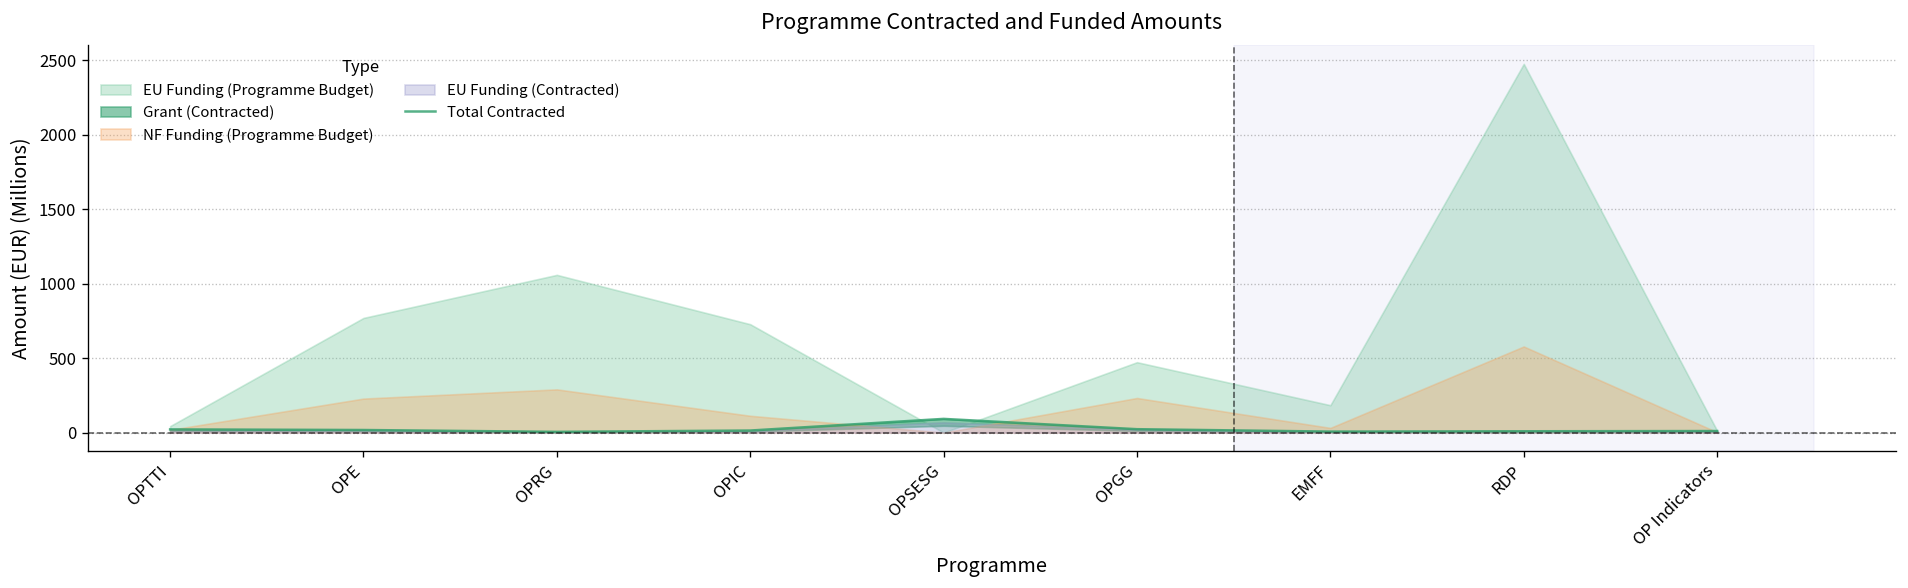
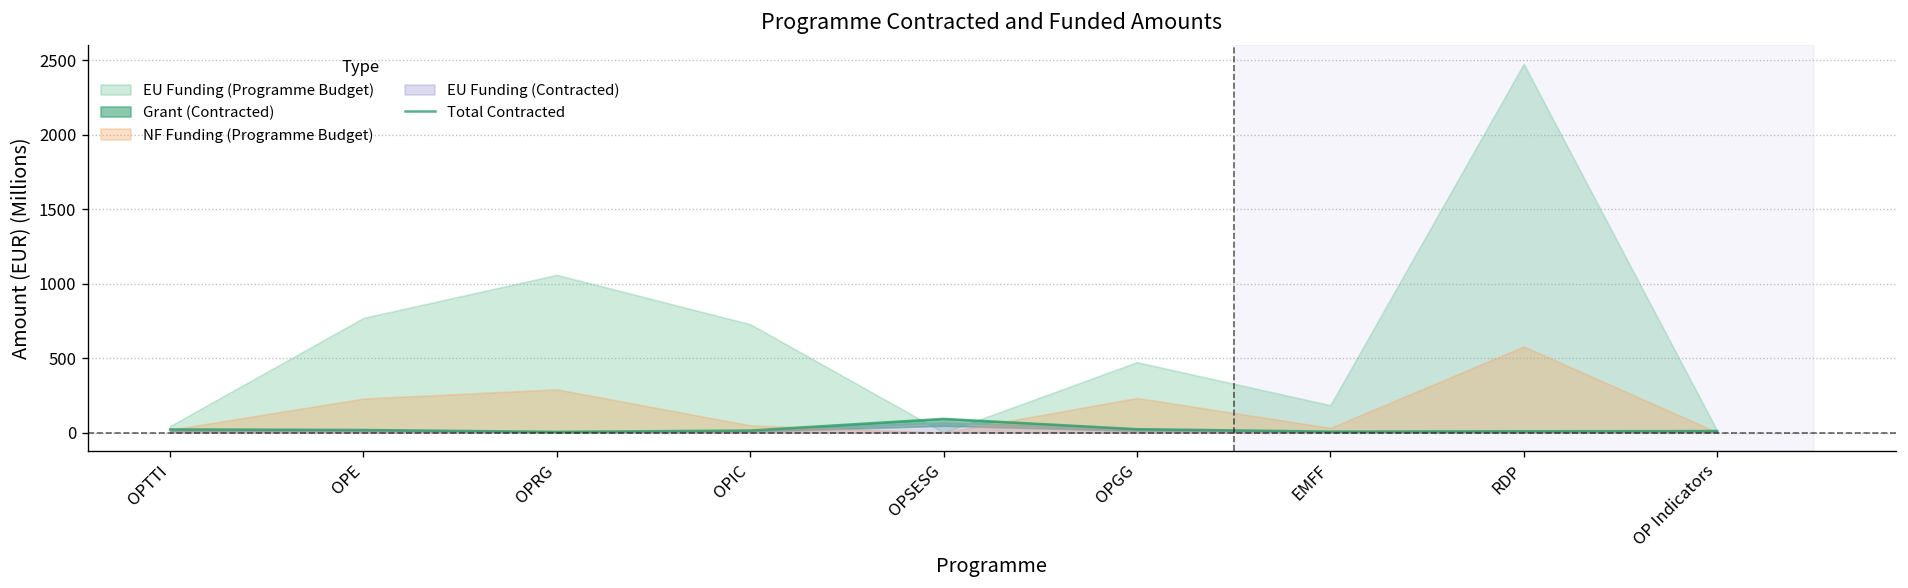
  {
    "NF Funding (Programme Budget)": {
      "OPE": 230,
      "OPRG": 290,
-     "OPIC": 110,
+     "OPIC": 50,
      "OPGG": 230,
      "EMFF": 30,
      "RDP": 580
    }
  }
